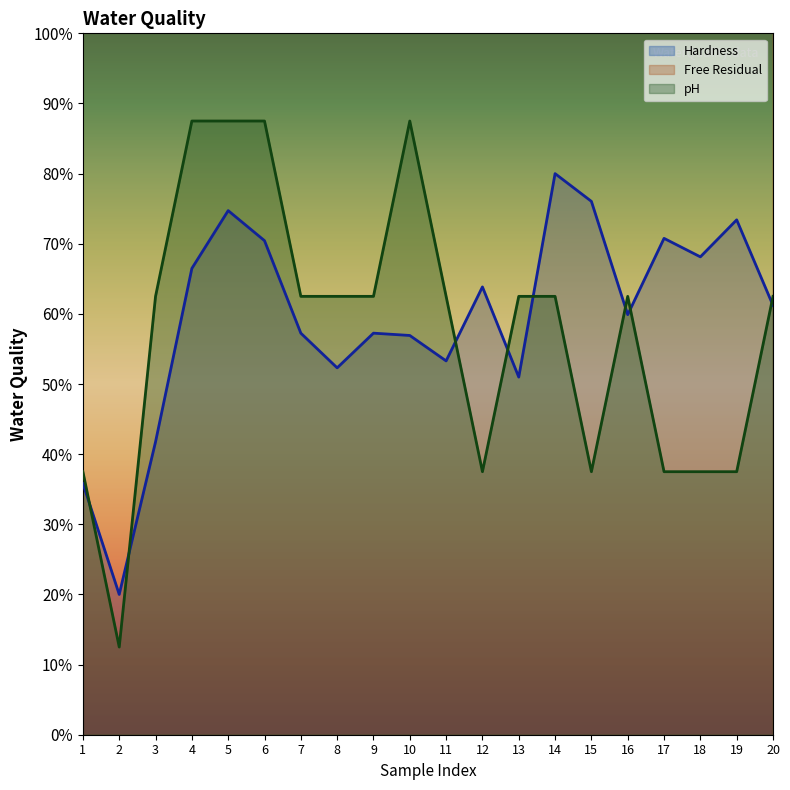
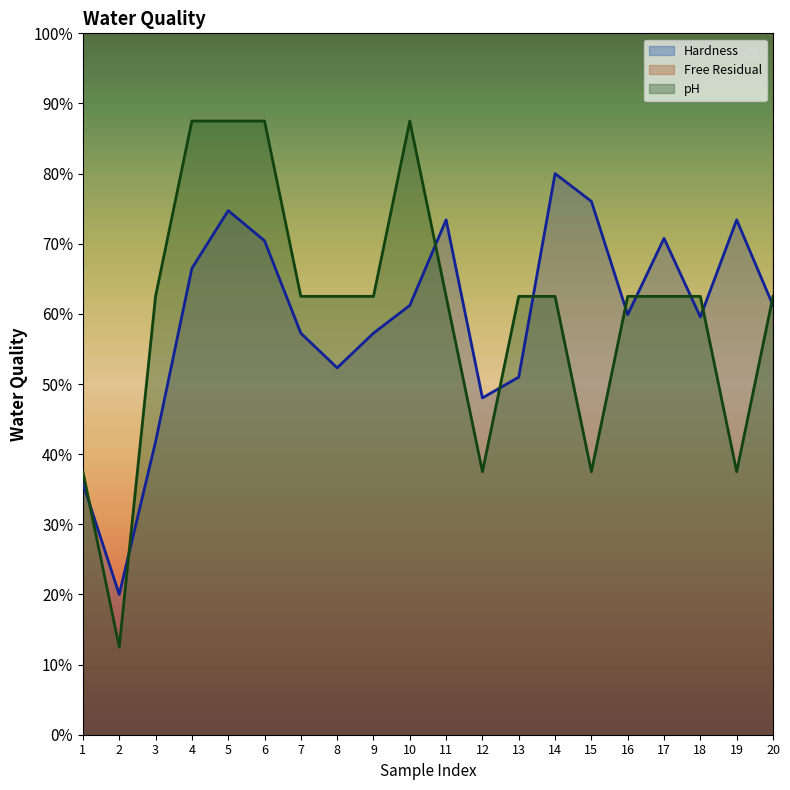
  {
    "Hardness": {
      "1": "36%",
      "2": "20%",
      "3": "42%",
      "4": "66%",
      "5": "75%",
      "6": "70%",
      "7": "57%",
      "8": "52%",
      "9": "57%",
-     "10": "57%",
-     "11": "53%",
-     "12": "64%",
+     "10": "61%",
+     "11": "73%",
+     "12": "48%",
      "13": "51%",
      "14": "80%",
      "15": "76%",
      "16": "60%",
      "17": "71%",
-     "18": "68%",
+     "18": "60%",
      "19": "73%",
      "20": "61%"
    },
    "pH": {
      "1": "37%",
      "2": "13%",
      "3": "62%",
      "4": "88%",
      "5": "88%",
      "6": "88%",
      "7": "62%",
      "8": "62%",
      "9": "62%",
      "10": "88%",
      "11": "62%",
      "12": "37%",
      "13": "62%",
      "14": "62%",
      "15": "37%",
      "16": "62%",
-     "17": "37%",
-     "18": "37%",
+     "17": "62%",
+     "18": "62%",
      "19": "37%",
      "20": "62%"
    }
  }
